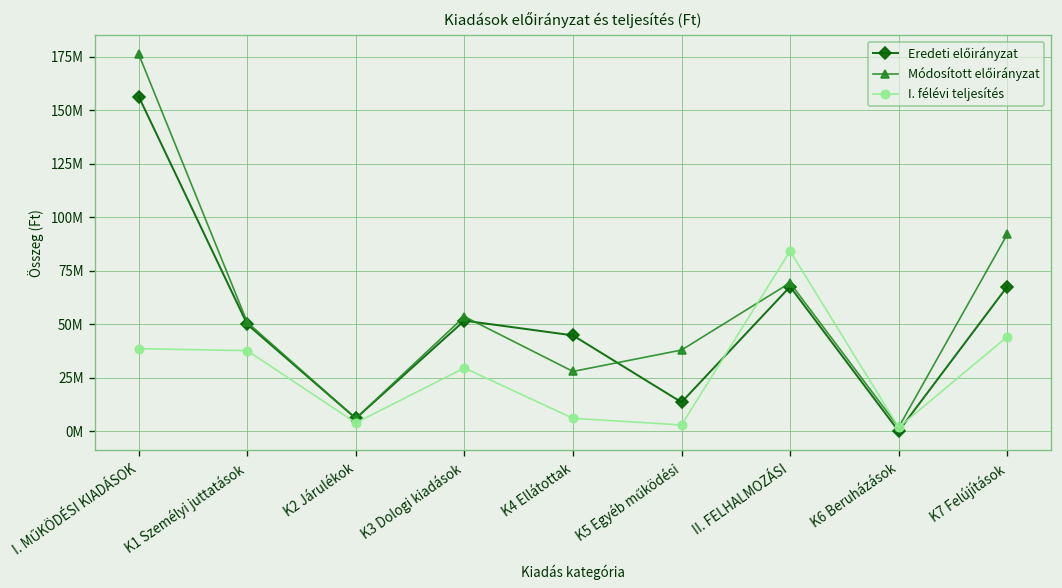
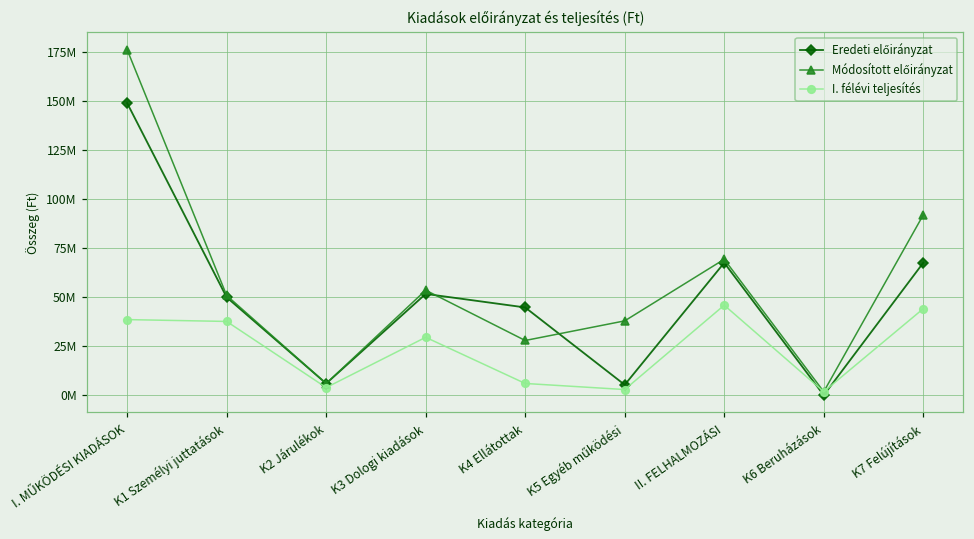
  {
    "Eredeti előirányzat": {
-     "I. MŰKÖDÉSI KIADÁSOK": 156000000,
+     "I. MŰKÖDÉSI KIADÁSOK": 149000000,
      "K3 Dologi kiadások": 52000000,
      "K4 Ellátottak": 45000000,
-     "K5 Egyéb működési": 14000000,
+     "K5 Egyéb működési": 5000000,
      "II. FELHALMOZÁSI": 68000000,
      "K6 Beruházások": 0,
      "K7 Felújítások": 68000000
    },
    "Módosított előirányzat": {
      "I. MŰKÖDÉSI KIADÁSOK": 176000000,
      "K3 Dologi kiadások": 54000000,
      "K4 Ellátottak": 28000000,
      "K5 Egyéb működési": 38000000,
      "II. FELHALMOZÁSI": 69000000,
      "K7 Felújítások": 92000000
    },
    "I. félévi teljesítés": {
      "I. MŰKÖDÉSI KIADÁSOK": 39000000,
      "K1 Személyi juttatások": 38000000,
      "K2 Járulékok": 4000000,
      "K3 Dologi kiadások": 30000000,
      "K4 Ellátottak": 6000000,
      "K5 Egyéb működési": 3000000,
-     "II. FELHALMOZÁSI": 84000000,
+     "II. FELHALMOZÁSI": 46000000,
      "K7 Felújítások": 44000000
    }
  }
